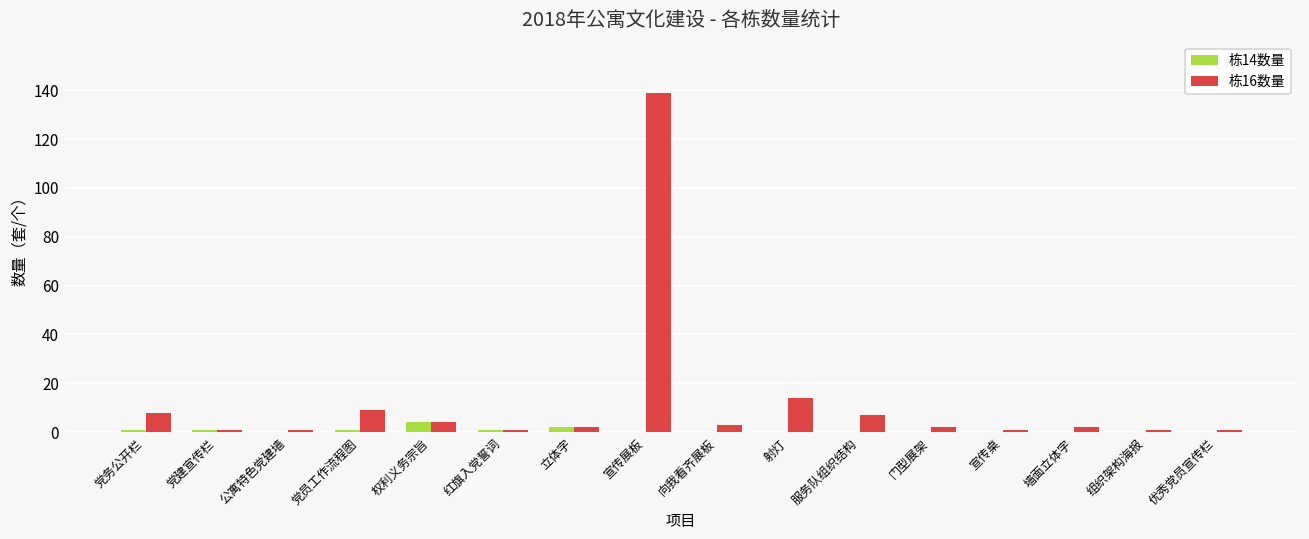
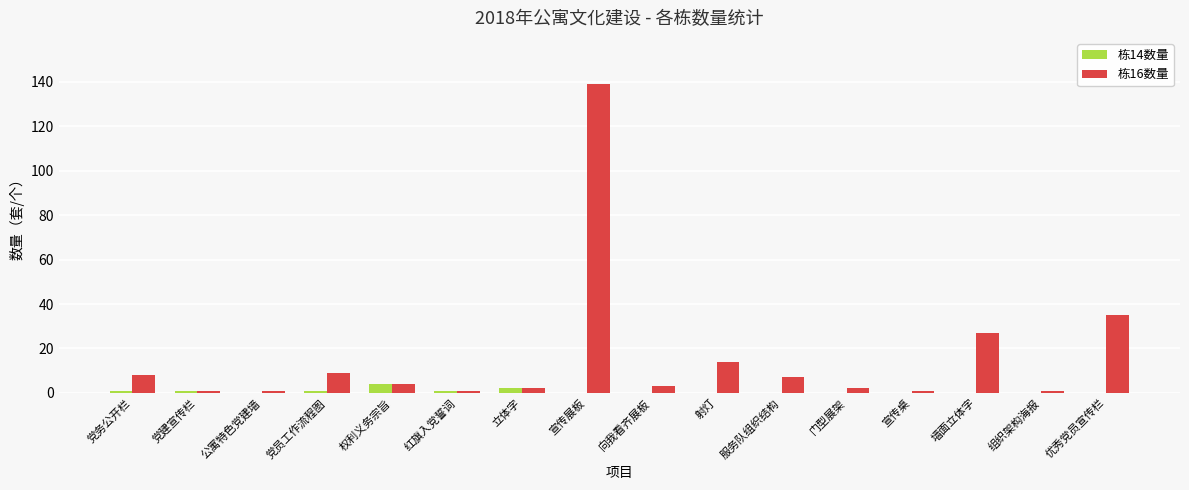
  {
    "栋14数量": {
      "公寓特色党建墙": 0,
      "权利义务宗旨": 4,
      "立体字": 2,
      "宣传展板": 0,
      "向我看齐展板": 0,
      "射灯": 0,
      "服务队组织结构": 0,
      "门型展架": 0,
      "宣传桌": 0,
      "墙面立体字": 0,
      "组织架构海报": 0,
      "优秀党员宣传栏": 0
    },
    "栋16数量": {
      "党务公开栏": 8,
      "党员工作流程图": 9,
      "权利义务宗旨": 4,
      "立体字": 2,
      "宣传展板": 139,
      "向我看齐展板": 3,
      "射灯": 14,
      "服务队组织结构": 7,
      "门型展架": 2,
-     "墙面立体字": 2,
-     "优秀党员宣传栏": 1
+     "墙面立体字": 27,
+     "优秀党员宣传栏": 35
    }
  }
